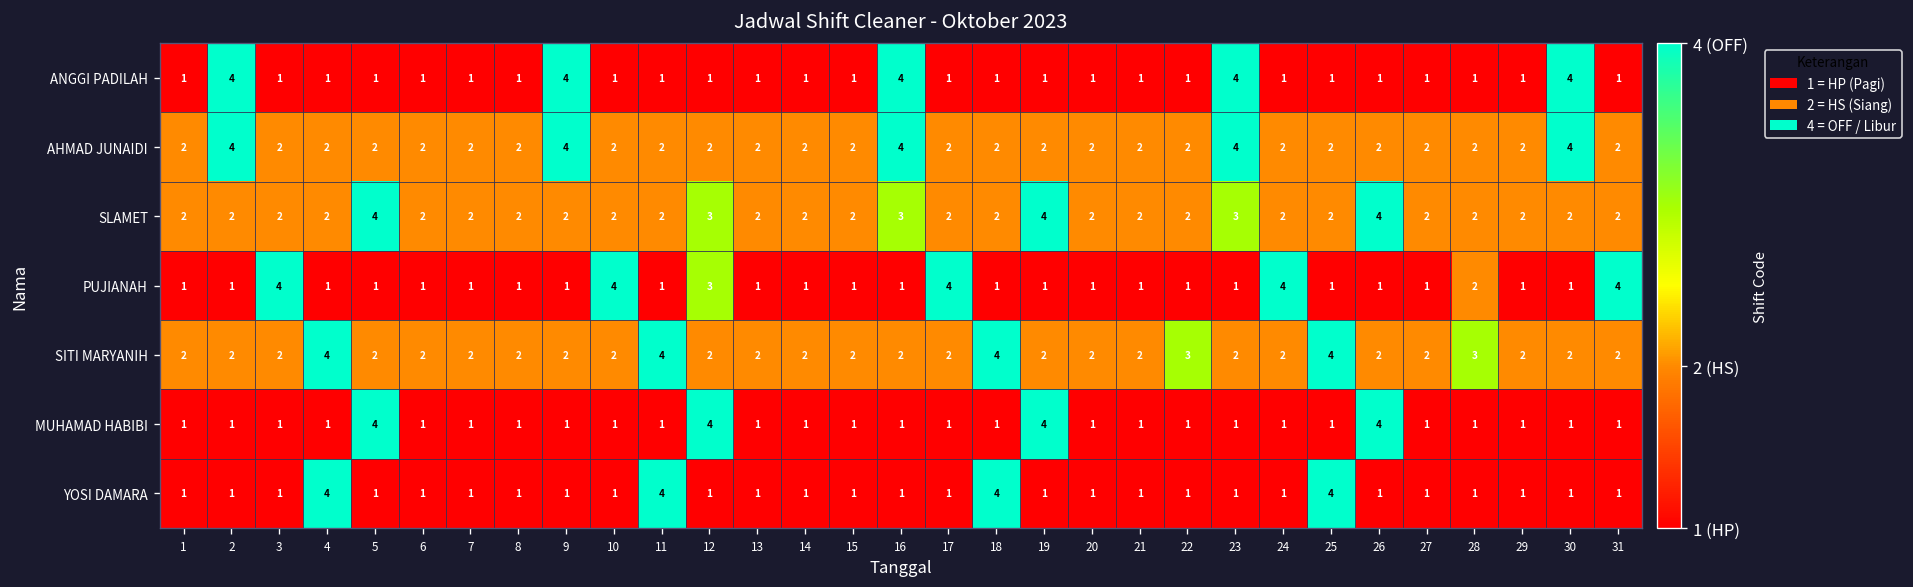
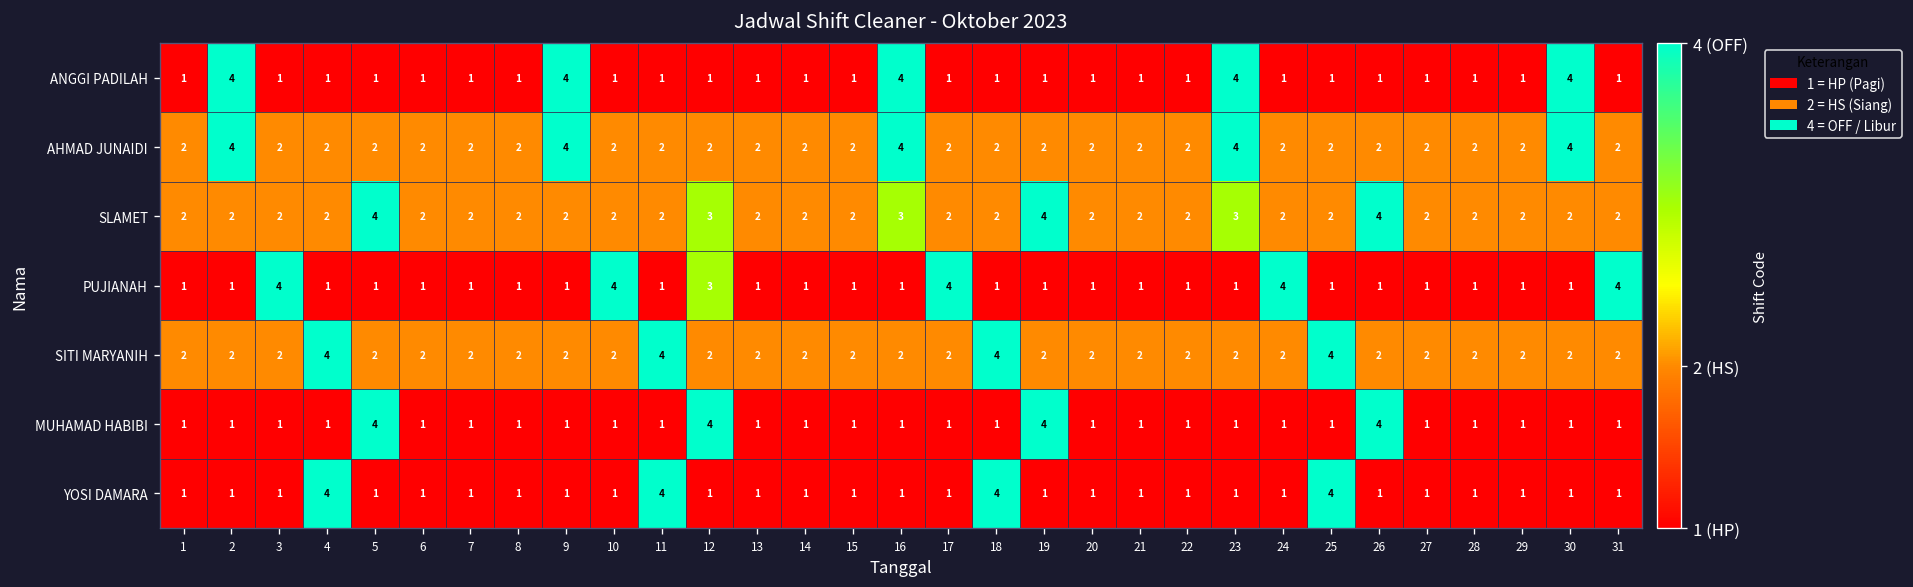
  {
    "PUJIANAH": {
      "1": 1,
      "2": 1,
      "3": 4,
      "4": 1,
      "5": 1,
      "6": 1,
      "7": 1,
      "8": 1,
      "9": 1,
      "10": 4,
      "11": 1,
      "12": 3,
      "13": 1,
      "14": 1,
      "15": 1,
      "16": 1,
      "17": 4,
      "18": 1,
      "19": 1,
      "20": 1,
      "21": 1,
      "22": 1,
      "23": 1,
      "24": 4,
      "25": 1,
      "26": 1,
      "27": 1,
-     "28": 2,
+     "28": 1,
      "29": 1,
      "30": 1,
      "31": 4
    },
    "SITI MARYANIH": {
      "1": 2,
      "2": 2,
      "3": 2,
      "4": 4,
      "5": 2,
      "6": 2,
      "7": 2,
      "8": 2,
      "9": 2,
      "10": 2,
      "11": 4,
      "12": 2,
      "13": 2,
      "14": 2,
      "15": 2,
      "16": 2,
      "17": 2,
      "18": 4,
      "19": 2,
      "20": 2,
      "21": 2,
-     "22": 3,
+     "22": 2,
      "23": 2,
      "24": 2,
      "25": 4,
      "26": 2,
      "27": 2,
-     "28": 3,
+     "28": 2,
      "29": 2,
      "30": 2,
      "31": 2
    }
  }
